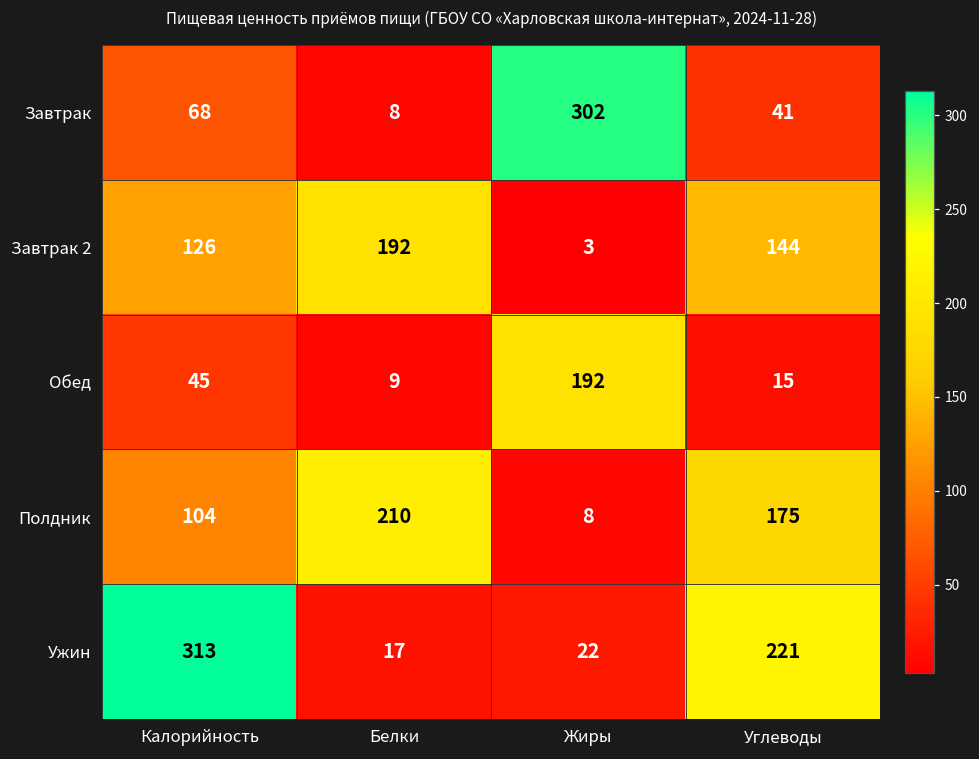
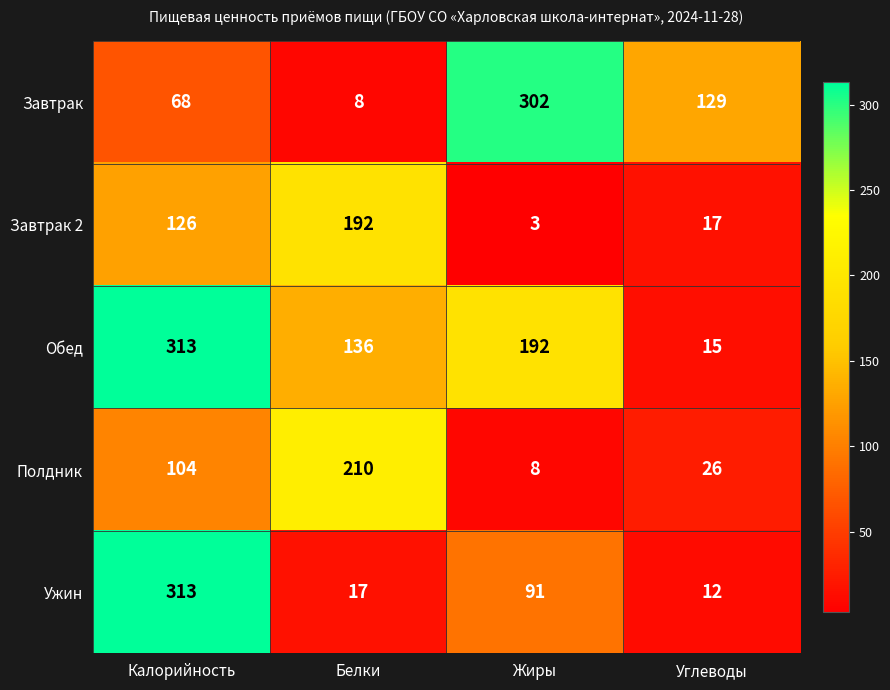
  {
    "Завтрак": {
      "Калорийность": 68,
      "Белки": 8,
      "Жиры": 302,
-     "Углеводы": 41
+     "Углеводы": 129
    },
    "Завтрак 2": {
      "Калорийность": 126,
      "Белки": 192,
      "Жиры": 3,
-     "Углеводы": 144
+     "Углеводы": 17
    },
    "Обед": {
-     "Калорийность": 45,
-     "Белки": 9,
+     "Калорийность": 313,
+     "Белки": 136,
      "Жиры": 192,
      "Углеводы": 15
    },
    "Полдник": {
      "Калорийность": 104,
      "Белки": 210,
      "Жиры": 8,
-     "Углеводы": 175
+     "Углеводы": 26
    },
    "Ужин": {
      "Калорийность": 313,
      "Белки": 17,
-     "Жиры": 22,
-     "Углеводы": 221
+     "Жиры": 91,
+     "Углеводы": 12
    }
  }
